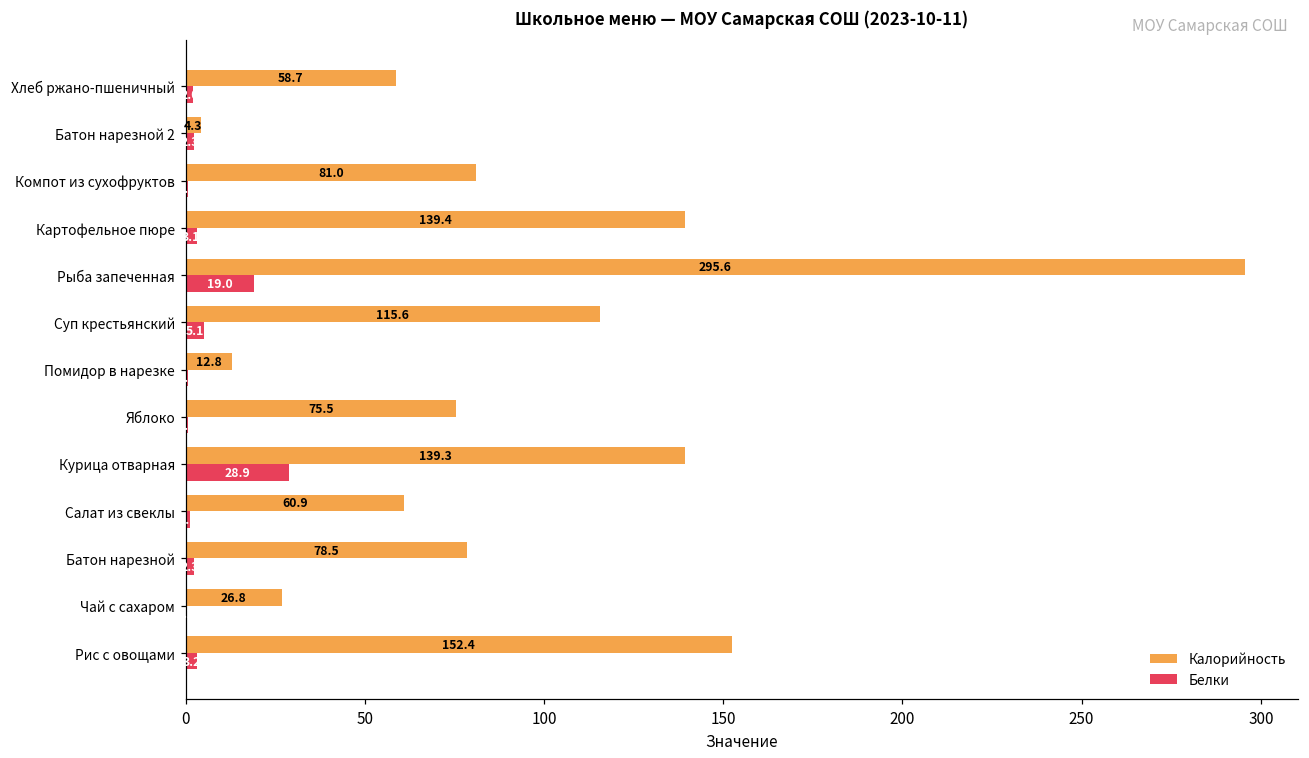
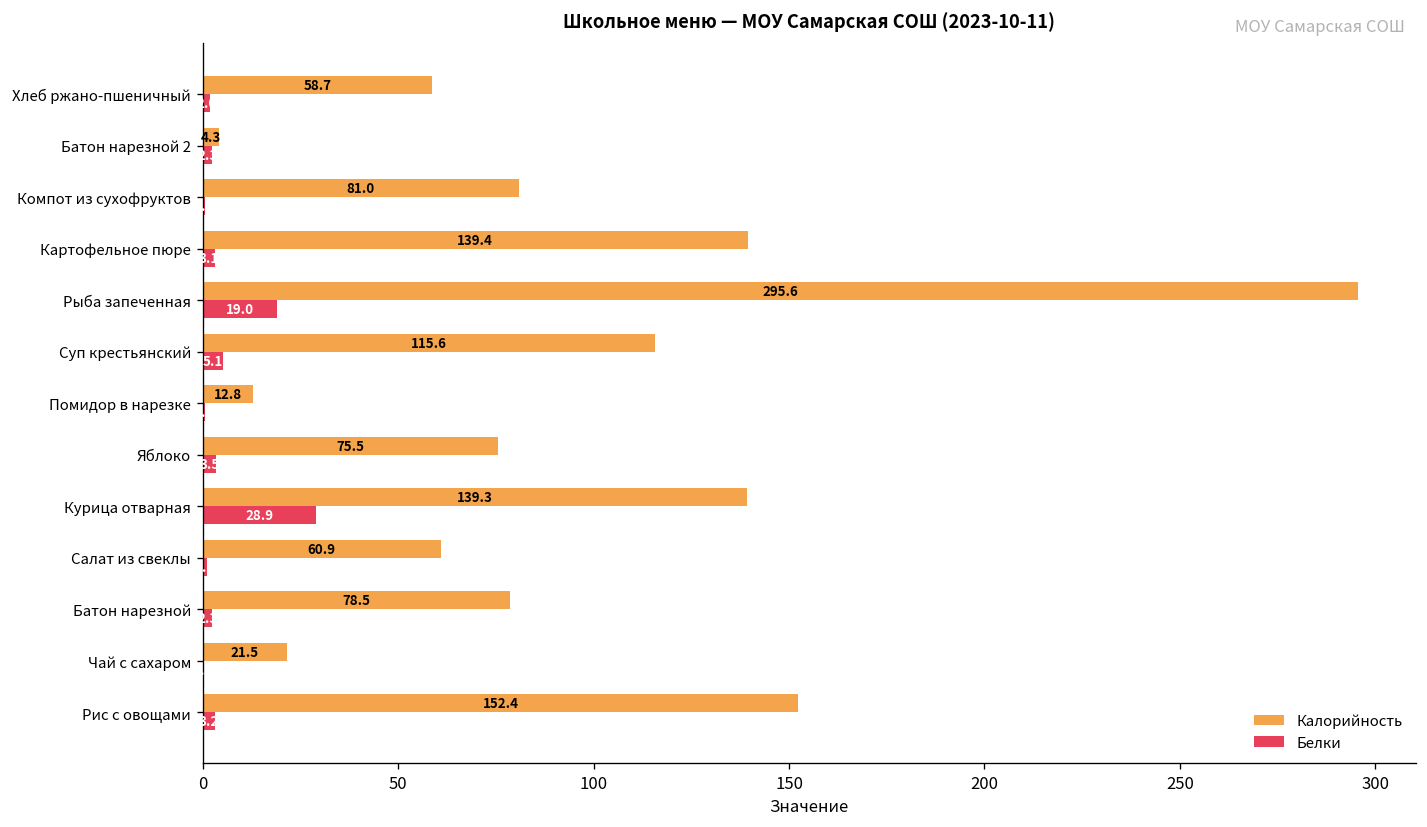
  {
    "Калорийность": {
      "Хлеб ржано-пшеничный": 58.7,
      "Батон нарезной 2": 4.3,
      "Компот из сухофруктов": 81.0,
      "Картофельное пюре": 139.4,
      "Рыба запеченная": 295.6,
      "Суп крестьянский": 115.6,
      "Помидор в нарезке": 12.8,
      "Яблоко": 75.5,
      "Курица отварная": 139.3,
      "Салат из свеклы": 60.9,
      "Батон нарезной": 78.5,
-     "Чай с сахаром": 26.8,
+     "Чай с сахаром": 21.5,
      "Рис с овощами": 152.4
    },
    "Белки": {
      "Хлеб ржано-пшеничный": 2,
      "Батон нарезной 2": 2,
-     "Яблоко": 1,
+     "Яблоко": 4,
      "Салат из свеклы": 1,
      "Батон нарезной": 2
    }
  }
